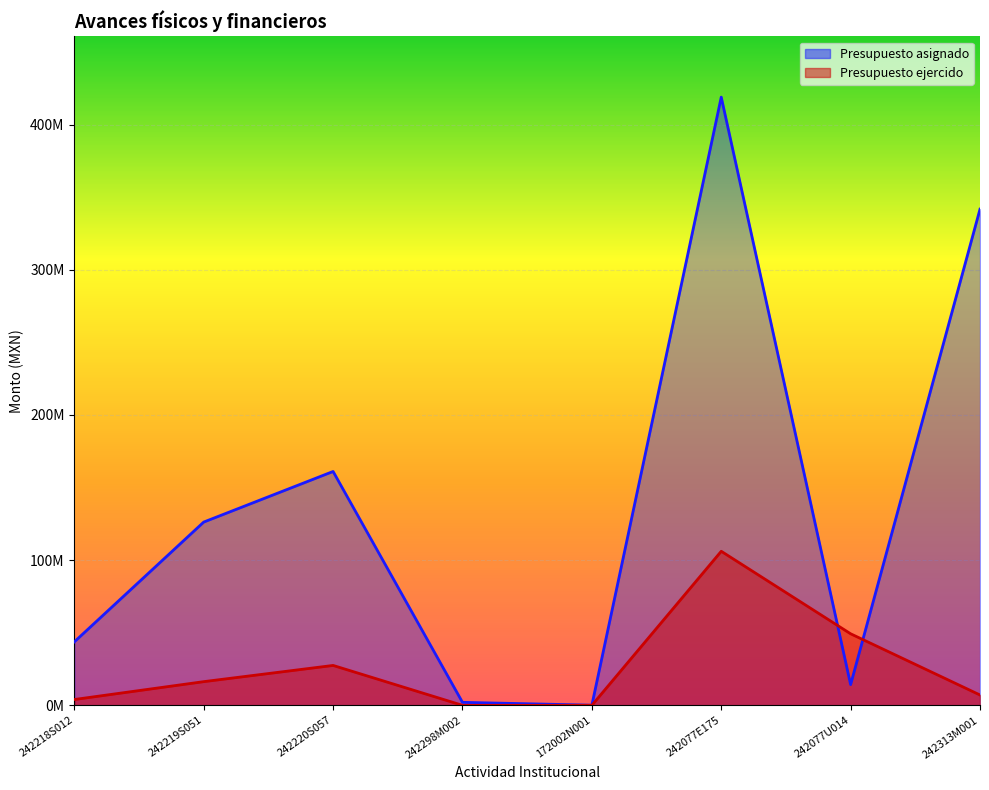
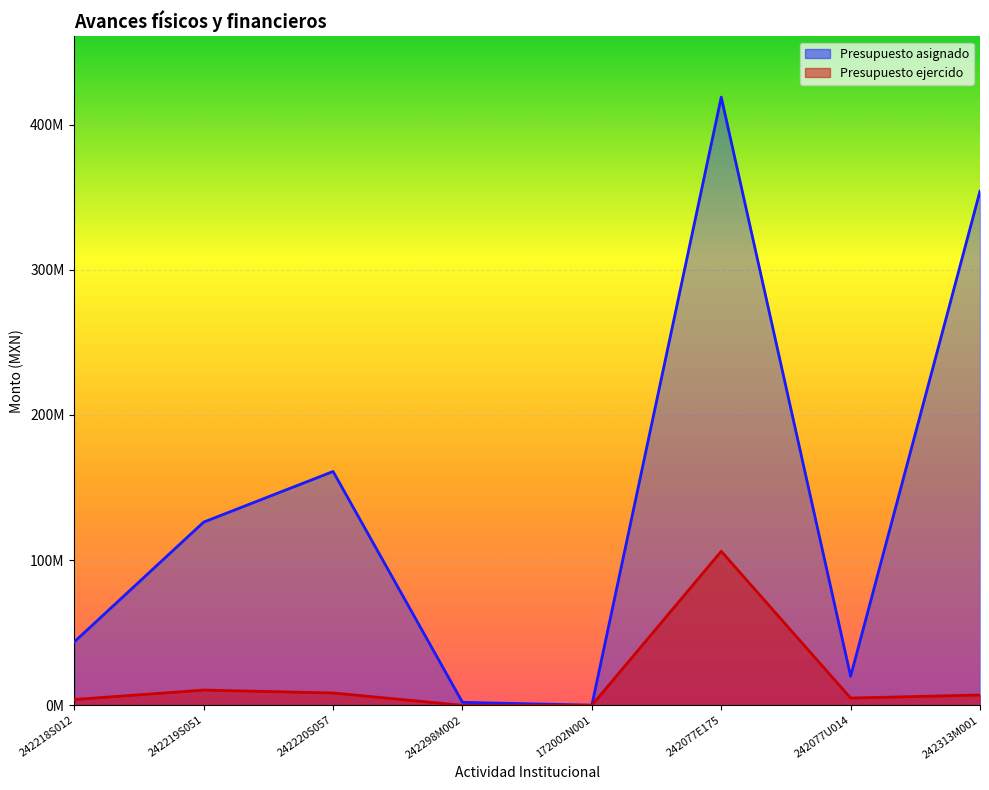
  {
    "Presupuesto asignado": {
      "242218S012": 44000000,
      "242219S051": 126000000,
      "242220S057": 161000000,
      "242298M002": 2000000,
      "242077E175": 419000000,
-     "242077U014": 14000000,
-     "242313M001": 342000000
+     "242077U014": 20000000,
+     "242313M001": 354000000
    },
    "Presupuesto ejercido": {
      "242218S012": 4000000,
-     "242219S051": 16000000,
-     "242220S057": 27000000,
+     "242219S051": 11000000,
+     "242220S057": 8000000,
      "242298M002": 0,
      "242077E175": 106000000,
-     "242077U014": 49000000,
+     "242077U014": 5000000,
      "242313M001": 7000000
    }
  }
